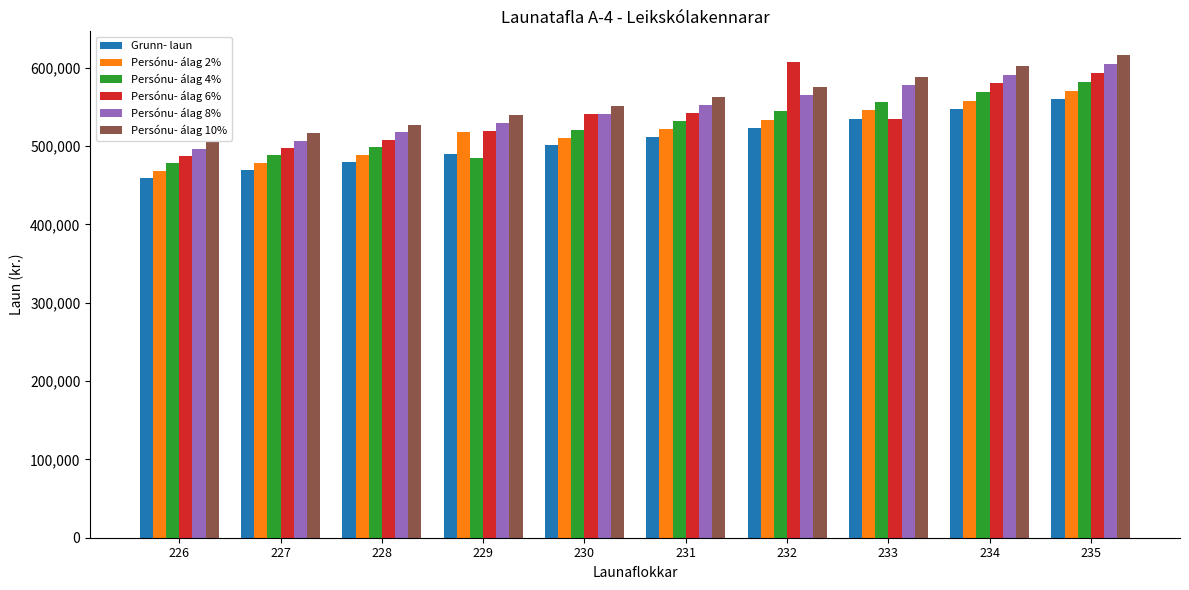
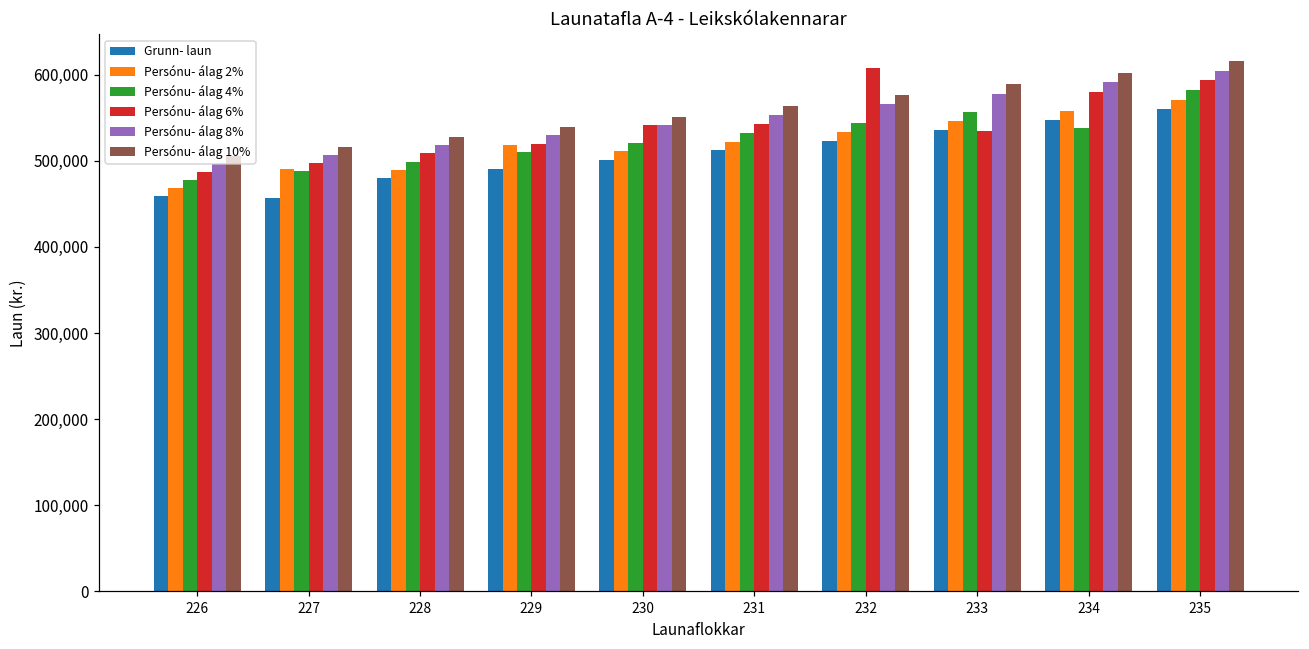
  {
    "Grunn- laun": {
      "226": "460,000",
-     "227": "470,000",
+     "227": "460,000",
      "228": "480,000",
      "229": "490,000",
      "230": "500,000",
      "231": "510,000",
      "232": "520,000",
      "233": "540,000",
      "234": "550,000",
      "235": "560,000"
    },
    "Persónu- álag 2%": {
      "226": "470,000",
-     "227": "480,000",
+     "227": "490,000",
      "228": "490,000",
      "229": "520,000",
      "230": "510,000",
      "231": "520,000",
      "232": "530,000",
      "233": "550,000",
      "234": "560,000",
      "235": "570,000"
    },
    "Persónu- álag 4%": {
      "226": "480,000",
      "227": "490,000",
      "228": "500,000",
-     "229": "480,000",
+     "229": "510,000",
      "230": "520,000",
      "231": "530,000",
      "232": "540,000",
      "233": "560,000",
-     "234": "570,000",
+     "234": "540,000",
      "235": "580,000"
    },
    "Persónu- álag 6%": {
      "226": "490,000",
      "227": "500,000",
      "228": "510,000",
      "229": "520,000",
      "230": "540,000",
      "231": "540,000",
      "232": "610,000",
      "233": "530,000",
      "234": "580,000",
      "235": "590,000"
    },
    "Persónu- álag 8%": {
      "226": "500,000",
      "227": "510,000",
      "228": "520,000",
      "229": "530,000",
      "230": "540,000",
      "231": "550,000",
      "232": "570,000",
      "233": "580,000",
      "234": "590,000",
      "235": "600,000"
    },
    "Persónu- álag 10%": {
      "226": "510,000",
      "227": "520,000",
      "228": "530,000",
      "229": "540,000",
      "230": "550,000",
      "231": "560,000",
      "232": "580,000",
      "233": "590,000",
      "234": "600,000",
      "235": "620,000"
    }
  }
